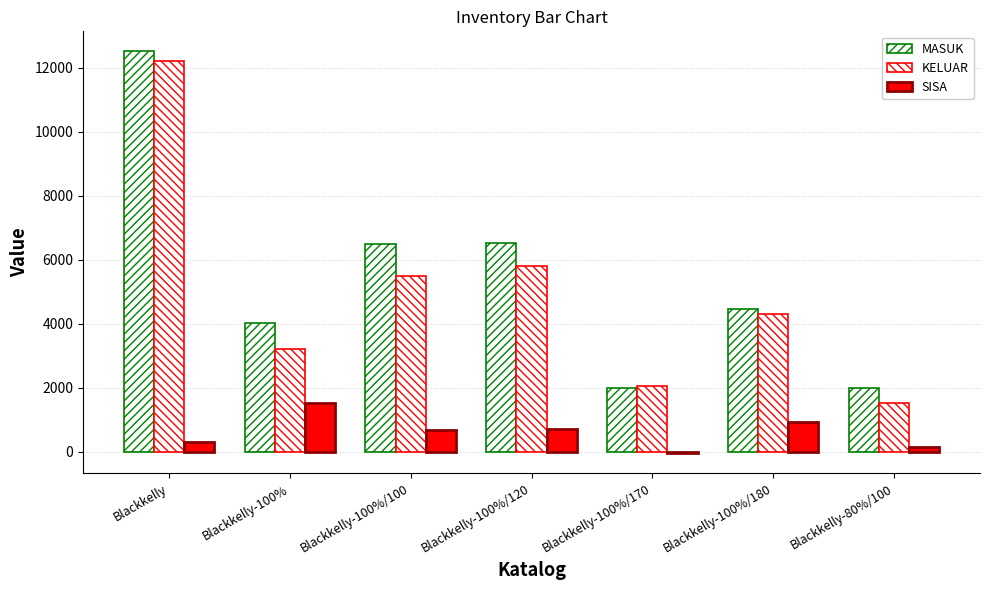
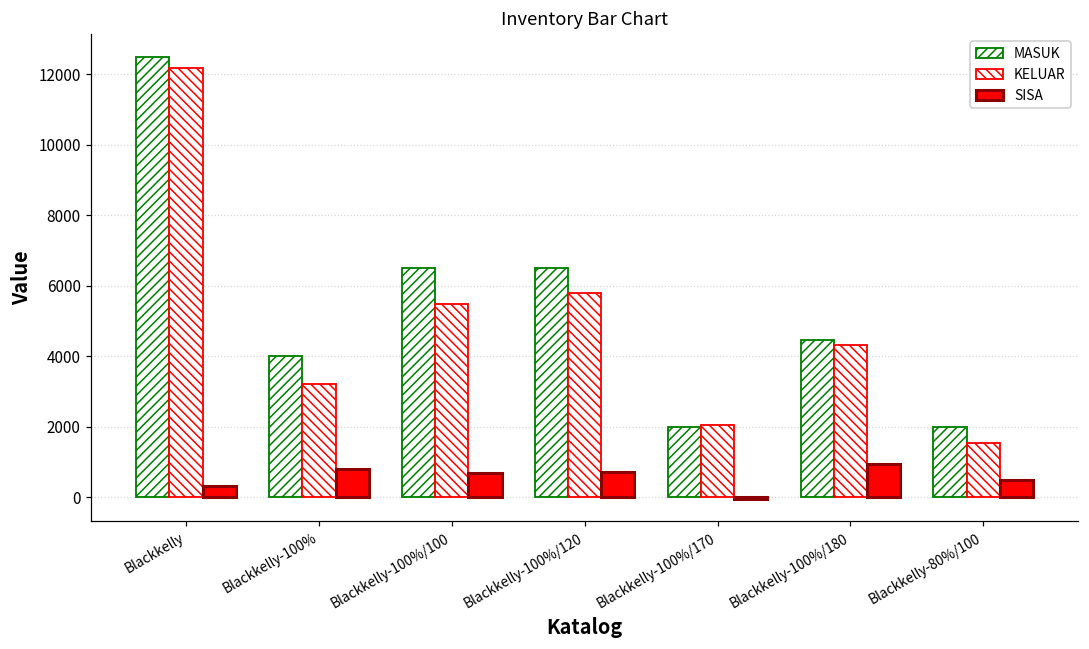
  {
    "SISA": {
      "Blackkelly": 300,
-     "Blackkelly-100%": 1500,
+     "Blackkelly-100%": 800,
      "Blackkelly-100%/100": 700,
      "Blackkelly-100%/120": 700,
      "Blackkelly-100%/180": 900,
-     "Blackkelly-80%/100": 200
+     "Blackkelly-80%/100": 500
    }
  }
